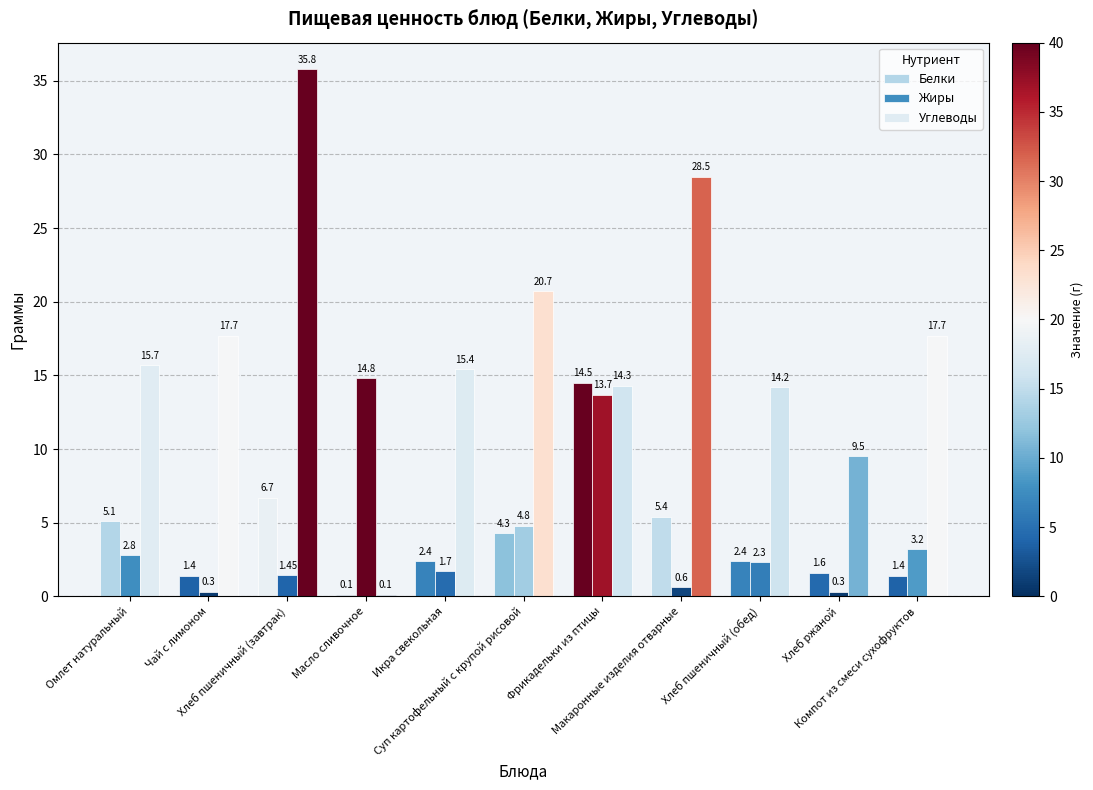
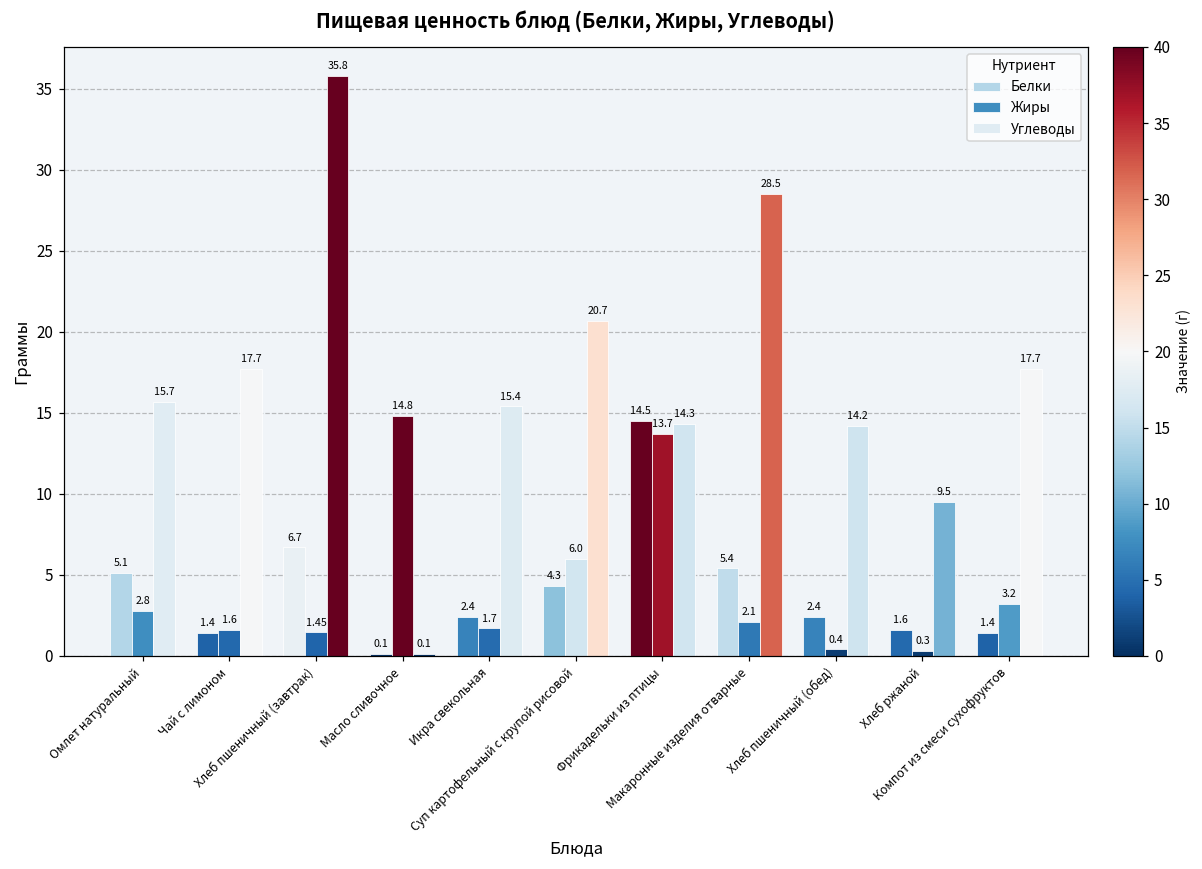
  {
    "Жиры": {
      "Омлет натуральный": 2.8,
-     "Чай с лимоном": 0.3,
+     "Чай с лимоном": 1.6,
      "Хлеб пшеничный (завтрак)": 1.45,
      "Масло сливочное": 14.8,
      "Икра свекольная": 1.7,
-     "Суп картофельный с крупой рисовой": 4.8,
+     "Суп картофельный с крупой рисовой": 6.0,
      "Фрикадельки из птицы": 13.7,
-     "Макаронные изделия отварные": 0.6,
-     "Хлеб пшеничный (обед)": 2.3,
+     "Макаронные изделия отварные": 2.1,
+     "Хлеб пшеничный (обед)": 0.4,
      "Хлеб ржаной": 0.3,
      "Компот из смеси сухофруктов": 3.2
    }
  }
